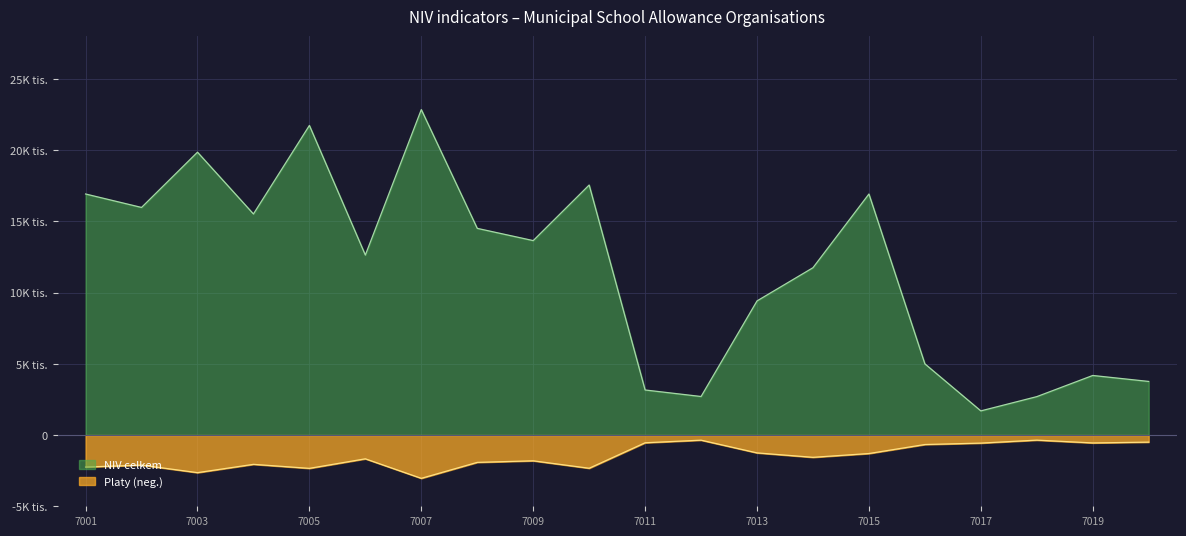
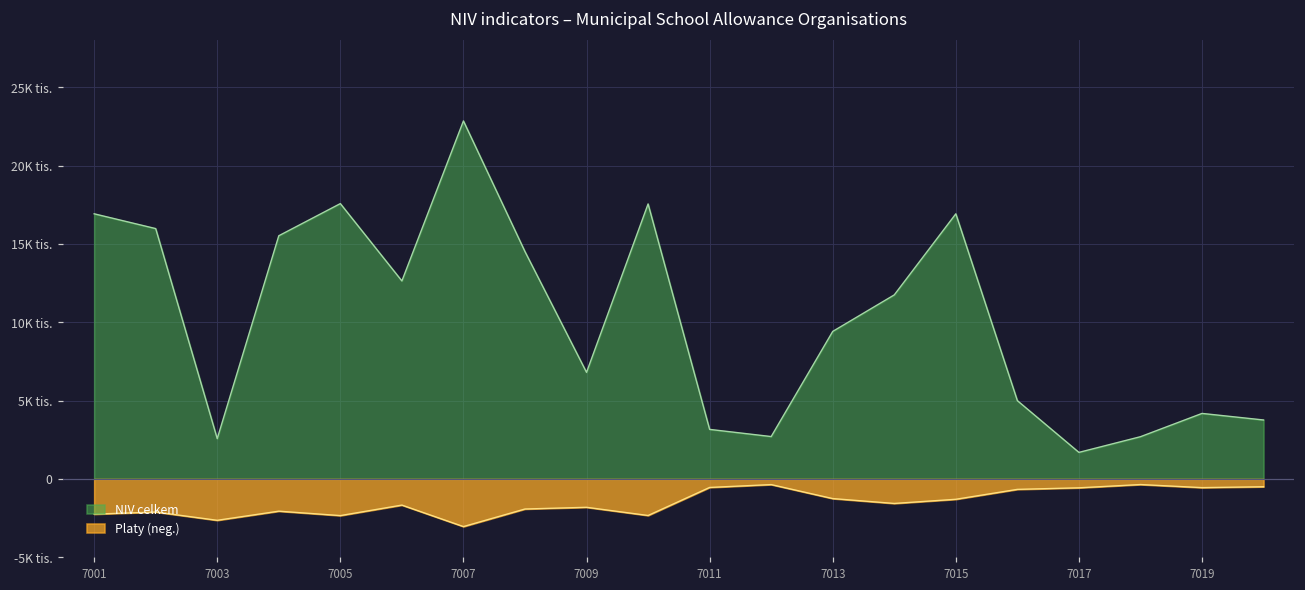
  {
    "NIV celkem": {
      "7001": "16.9K tis.",
-     "7003": "19.9K tis.",
-     "7005": "21.7K tis.",
+     "7003": "2.6K tis.",
+     "7005": "17.6K tis.",
      "7007": "22.9K tis.",
-     "7009": "13.7K tis.",
+     "7009": "6.8K tis.",
      "7011": "3.2K tis.",
      "7013": "9.4K tis.",
      "7015": "16.9K tis.",
      "7017": "1.7K tis.",
      "7019": "4.2K tis."
    }
  }
